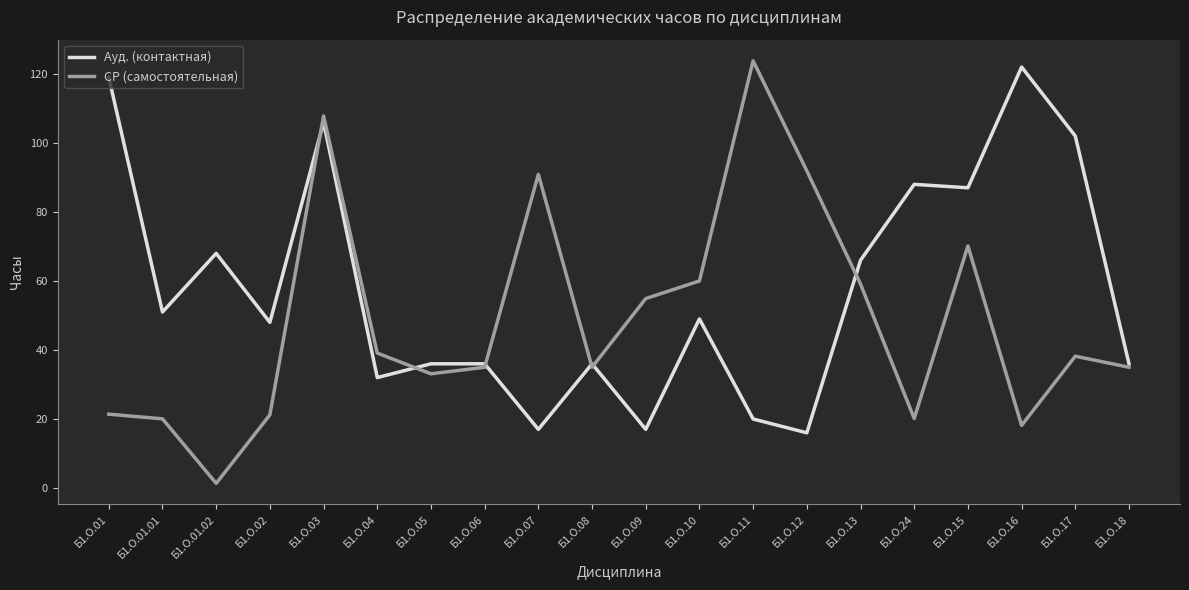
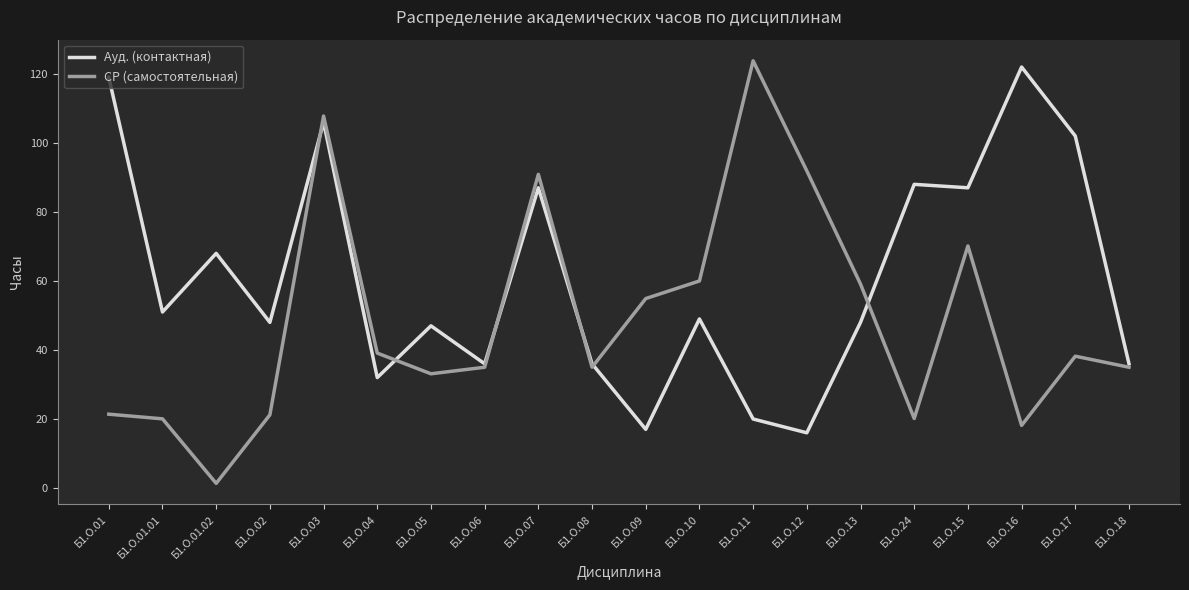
  {
    "Ауд. (контактная)": {
      "Б1.О.01.01": 51,
      "Б1.О.01.02": 68,
      "Б1.О.02": 48,
      "Б1.О.03": 106,
      "Б1.О.04": 32,
-     "Б1.О.05": 36,
+     "Б1.О.05": 47,
      "Б1.О.06": 36,
-     "Б1.О.07": 17,
+     "Б1.О.07": 87,
      "Б1.О.08": 36,
      "Б1.О.09": 17,
      "Б1.О.10": 49,
      "Б1.О.11": 20,
      "Б1.О.12": 16,
-     "Б1.О.13": 66,
+     "Б1.О.13": 48,
      "Б1.О.24": 88,
      "Б1.О.15": 87,
      "Б1.О.16": 122,
      "Б1.О.17": 102,
      "Б1.О.18": 36
    },
    "СР (самостоятельная)": {
      "Б1.О.01": 21,
      "Б1.О.01.01": 20,
      "Б1.О.01.02": 1,
      "Б1.О.02": 21,
      "Б1.О.03": 108,
      "Б1.О.04": 39,
      "Б1.О.05": 33,
      "Б1.О.06": 35,
      "Б1.О.07": 91,
      "Б1.О.08": 35,
      "Б1.О.09": 55,
      "Б1.О.10": 60,
      "Б1.О.11": 124,
      "Б1.О.12": 92,
      "Б1.О.13": 59,
      "Б1.О.24": 20,
      "Б1.О.15": 70,
      "Б1.О.16": 18,
      "Б1.О.17": 38,
      "Б1.О.18": 35
    }
  }
